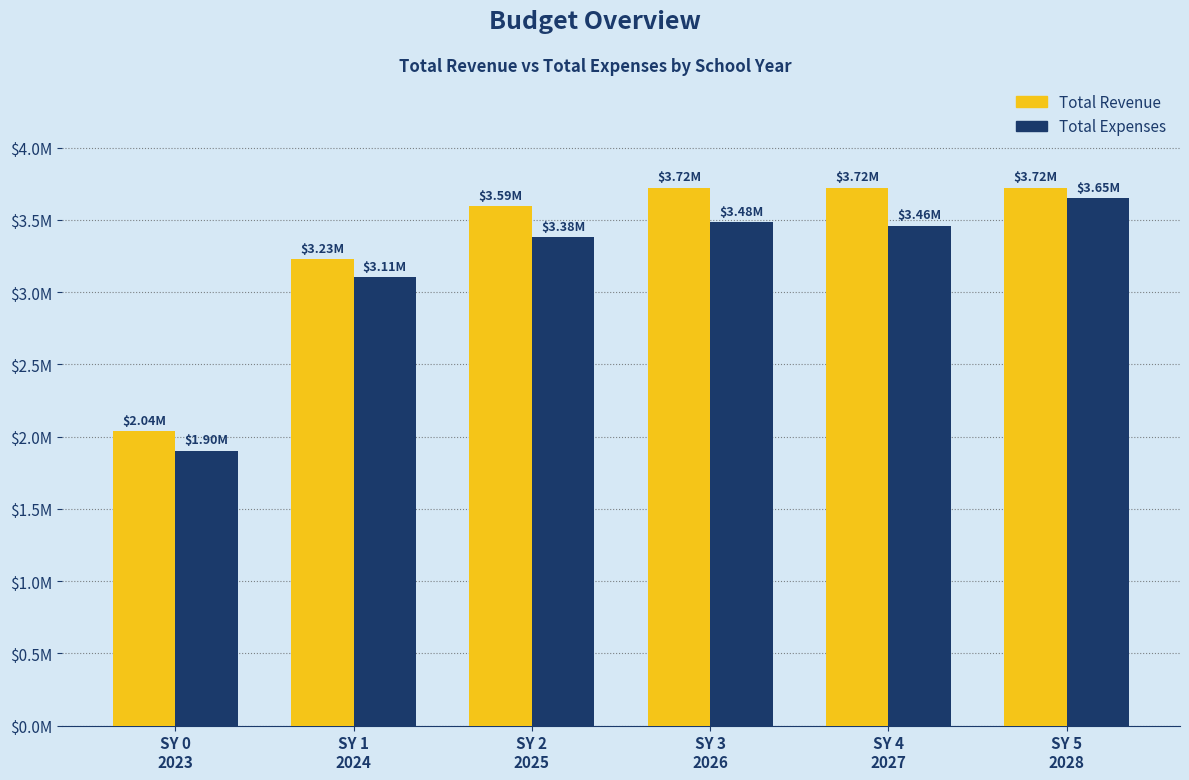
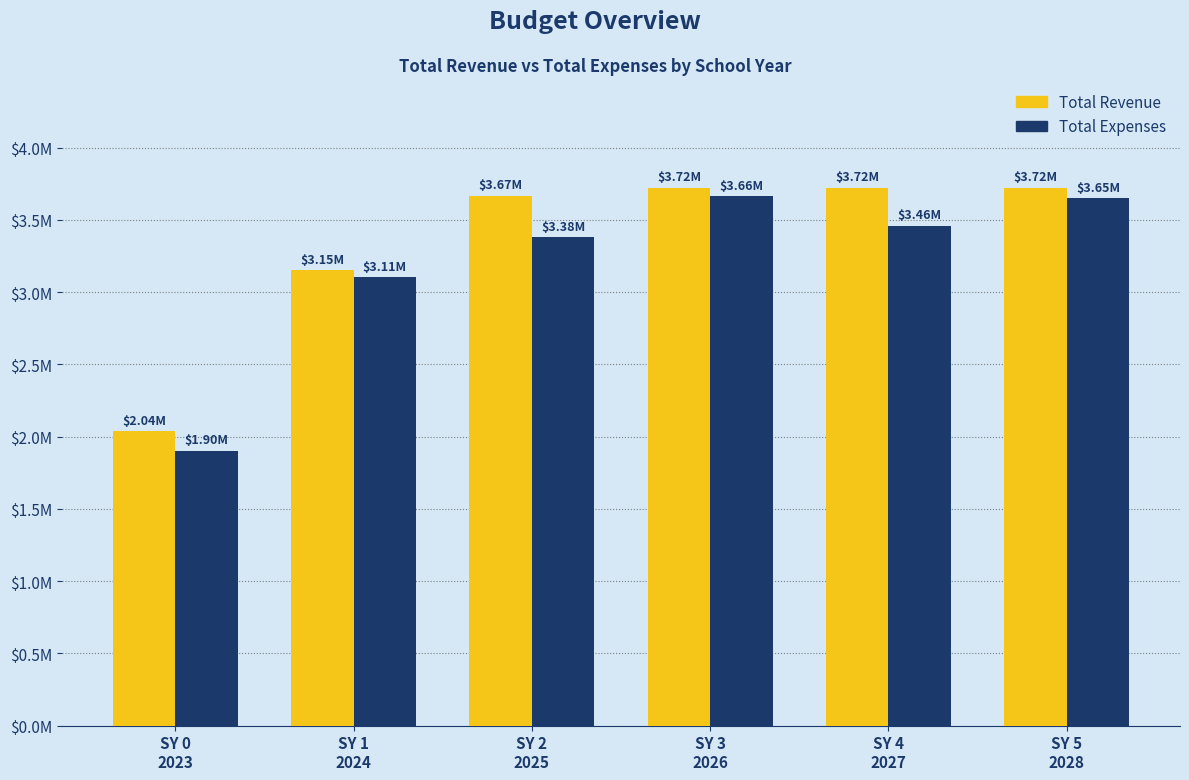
  {
    "Total Revenue": {
      "SY 0 2023": "$2.04M",
-     "SY 1 2024": "$3.23M",
-     "SY 2 2025": "$3.59M",
+     "SY 1 2024": "$3.15M",
+     "SY 2 2025": "$3.67M",
      "SY 3 2026": "$3.72M",
      "SY 4 2027": "$3.72M",
      "SY 5 2028": "$3.72M"
    },
    "Total Expenses": {
      "SY 0 2023": "$1.90M",
      "SY 1 2024": "$3.11M",
      "SY 2 2025": "$3.38M",
-     "SY 3 2026": "$3.48M",
+     "SY 3 2026": "$3.66M",
      "SY 4 2027": "$3.46M",
      "SY 5 2028": "$3.65M"
    }
  }
